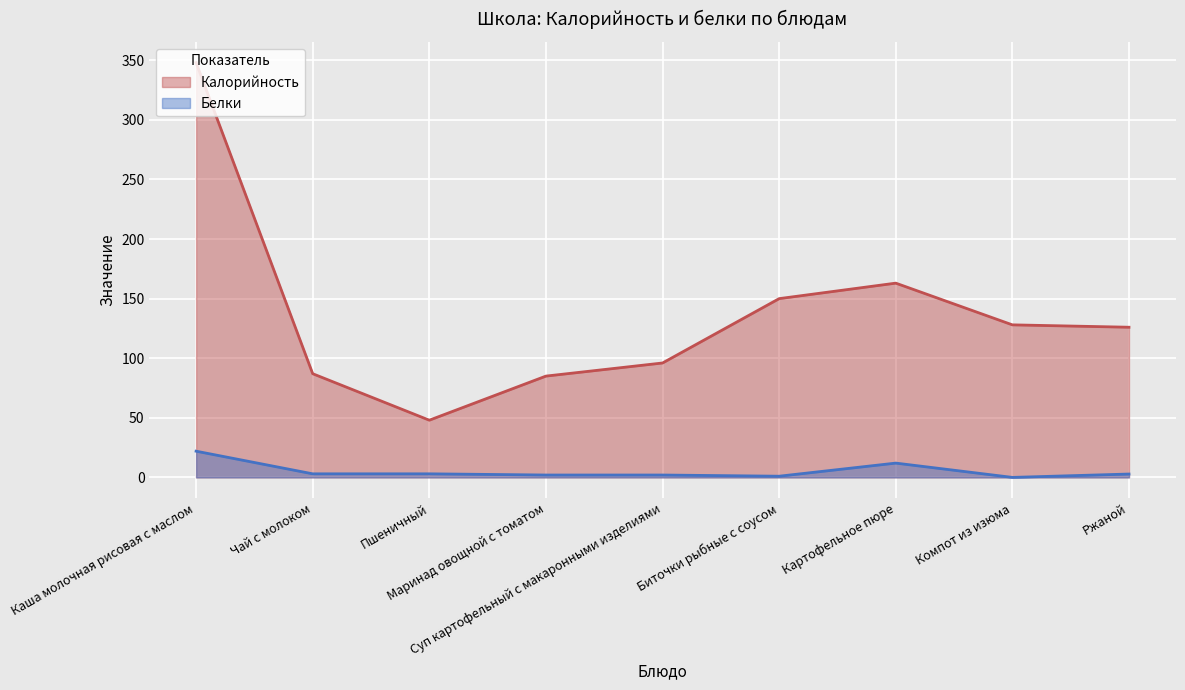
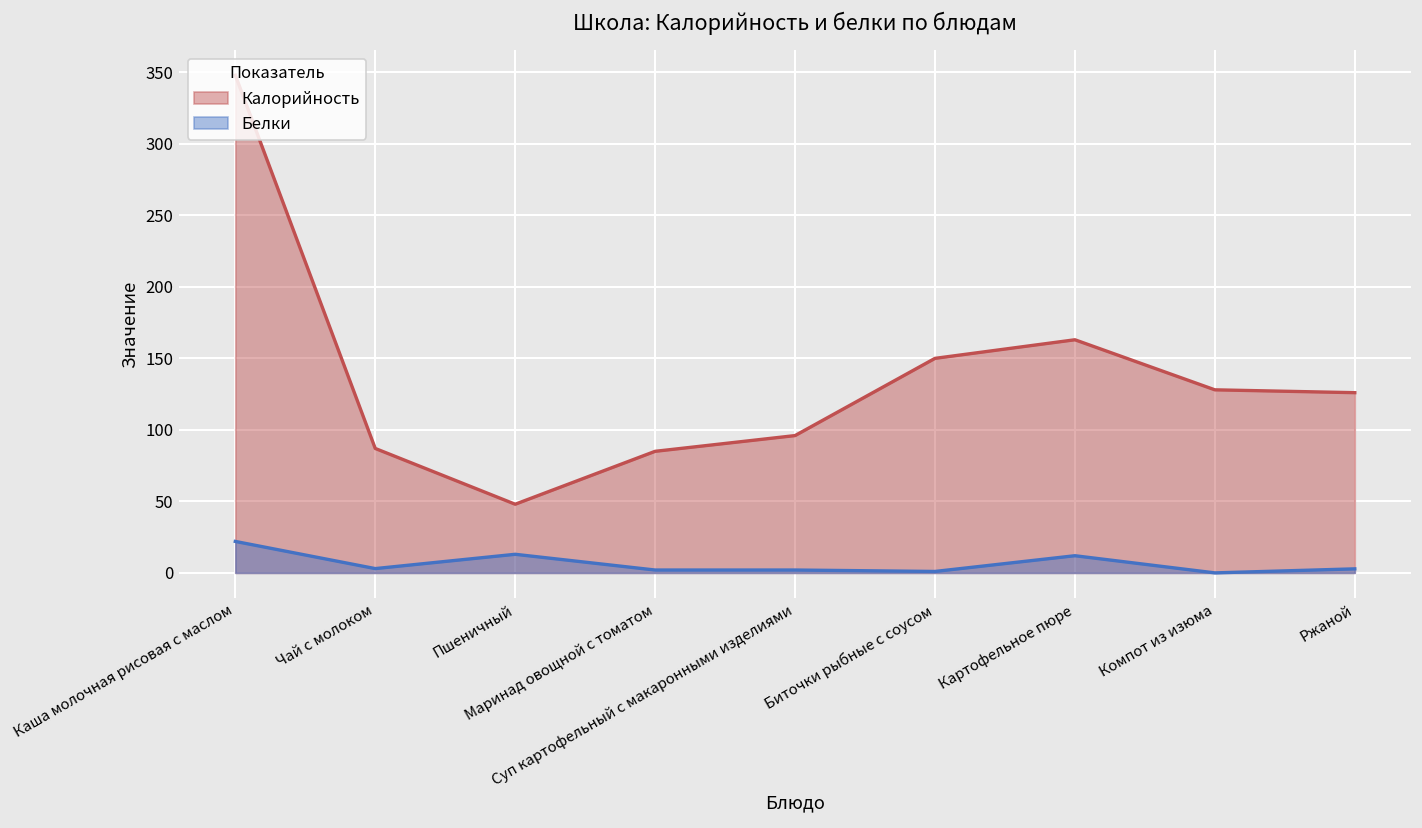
  {
    "Калорийность": {
      "Чай с молоком": 87,
      "Пшеничный": 48,
      "Маринад овощной с томатом": 85,
      "Суп картофельный с макаронными изделиями": 96,
      "Биточки рыбные с соусом": 150,
      "Картофельное пюре": 163,
      "Компот из изюма": 128,
      "Ржаной": 126
    },
    "Белки": {
      "Каша молочная рисовая с маслом": 22,
      "Чай с молоком": 3,
-     "Пшеничный": 3,
+     "Пшеничный": 13,
      "Маринад овощной с томатом": 2,
      "Суп картофельный с макаронными изделиями": 2,
      "Биточки рыбные с соусом": 1,
      "Картофельное пюре": 12,
      "Компот из изюма": 0,
      "Ржаной": 3
    }
  }
